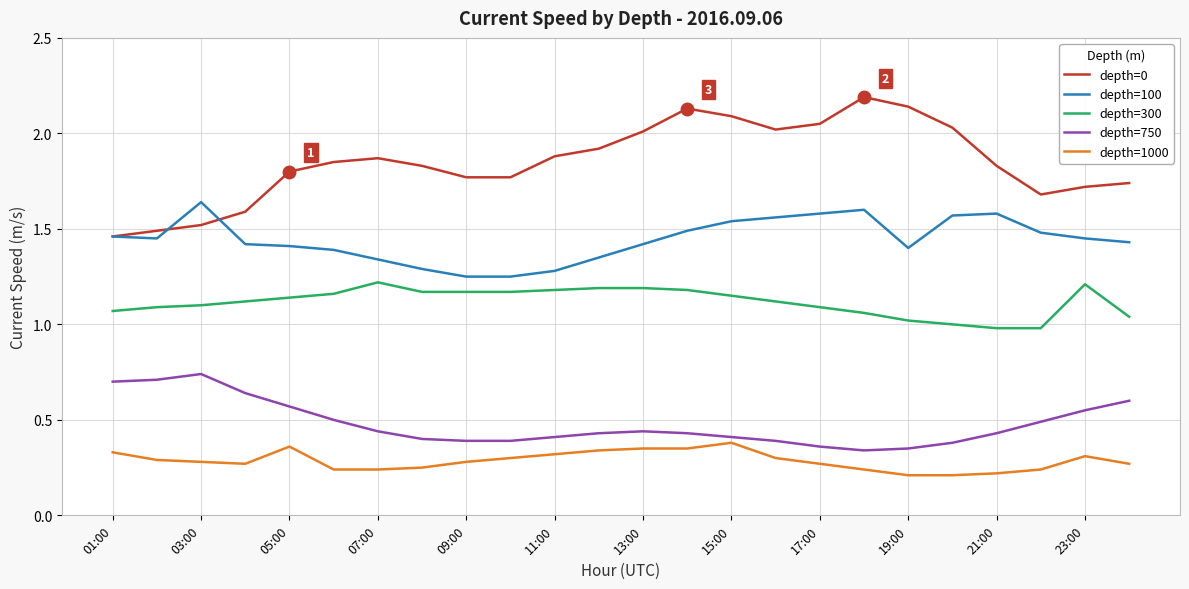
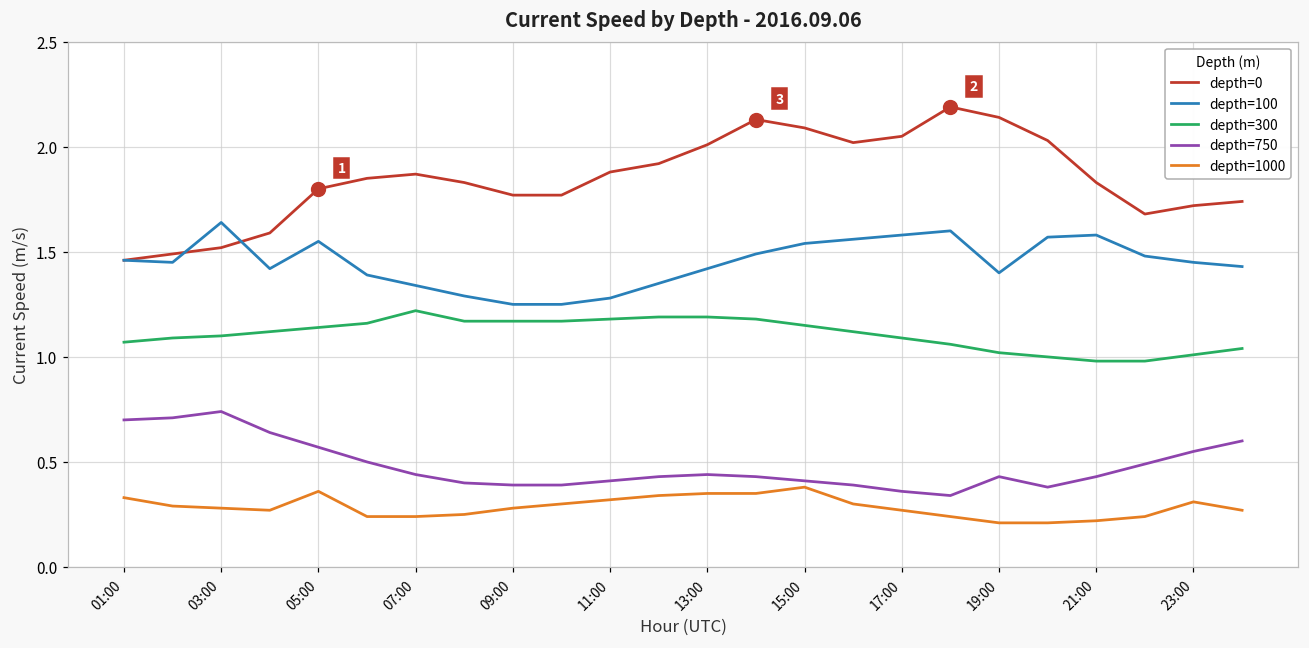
  {
    "depth=100": {
      "03:00": 1.64,
-     "05:00": 1.41,
+     "05:00": 1.55,
      "07:00": 1.34,
      "09:00": 1.25,
      "11:00": 1.28,
      "13:00": 1.42,
      "15:00": 1.54,
      "17:00": 1.58,
      "19:00": 1.40,
      "21:00": 1.58,
      "23:00": 1.45
    },
    "depth=300": {
      "01:00": 1.07,
      "03:00": 1.10,
      "05:00": 1.14,
      "07:00": 1.22,
      "09:00": 1.17,
      "11:00": 1.18,
      "13:00": 1.19,
      "15:00": 1.15,
      "17:00": 1.09,
      "19:00": 1.02,
      "21:00": 0.98,
-     "23:00": 1.21
+     "23:00": 1.01
    },
    "depth=750": {
      "01:00": 0.70,
      "03:00": 0.74,
      "05:00": 0.57,
      "07:00": 0.44,
      "09:00": 0.39,
      "11:00": 0.41,
      "13:00": 0.44,
      "15:00": 0.41,
      "17:00": 0.36,
-     "19:00": 0.35,
+     "19:00": 0.43,
      "21:00": 0.43,
      "23:00": 0.55
    },
    "depth=1000": {
      "01:00": 0.33,
      "03:00": 0.28,
      "05:00": 0.36,
      "07:00": 0.24,
      "09:00": 0.28,
      "11:00": 0.32,
      "13:00": 0.35,
      "15:00": 0.38,
      "17:00": 0.27,
      "19:00": 0.21,
      "21:00": 0.22,
      "23:00": 0.31
    }
  }
